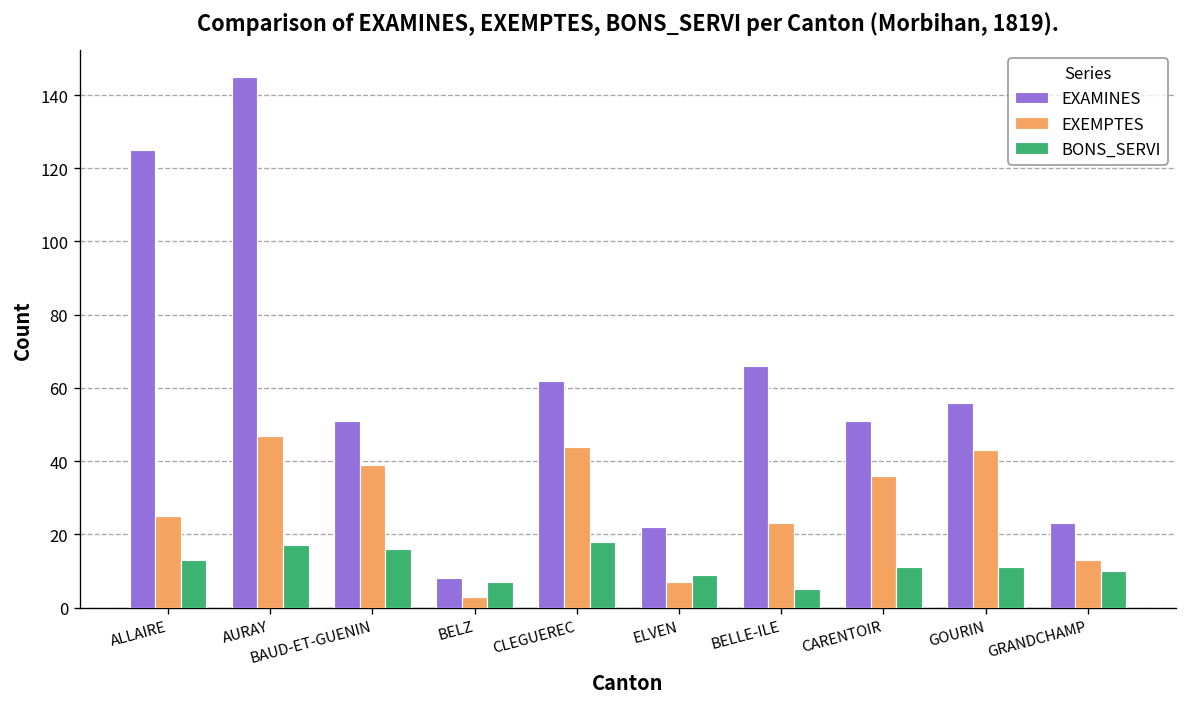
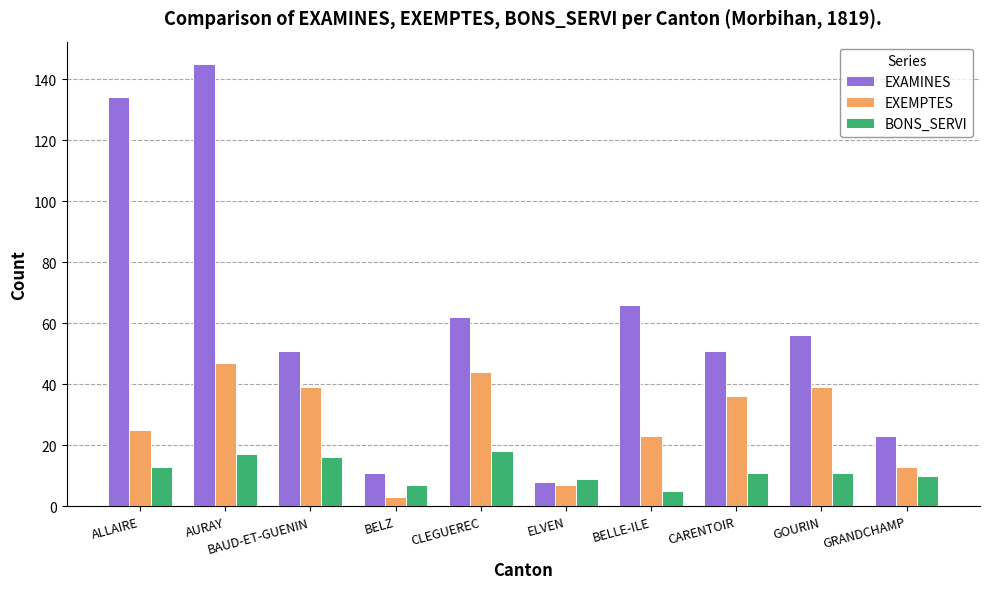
  {
    "EXAMINES": {
-     "ALLAIRE": 125,
+     "ALLAIRE": 134,
      "AURAY": 145,
      "BAUD-ET-GUENIN": 51,
-     "BELZ": 8,
+     "BELZ": 11,
      "CLEGUEREC": 62,
-     "ELVEN": 22,
+     "ELVEN": 8,
      "BELLE-ILE": 66,
      "CARENTOIR": 51,
      "GOURIN": 56,
      "GRANDCHAMP": 23
    },
    "EXEMPTES": {
      "ALLAIRE": 25,
      "AURAY": 47,
      "BAUD-ET-GUENIN": 39,
      "BELZ": 3,
      "CLEGUEREC": 44,
      "ELVEN": 7,
      "BELLE-ILE": 23,
      "CARENTOIR": 36,
-     "GOURIN": 43,
+     "GOURIN": 39,
      "GRANDCHAMP": 13
    },
    "BONS_SERVI": {
      "ALLAIRE": 13,
      "AURAY": 17,
      "BAUD-ET-GUENIN": 16,
      "BELZ": 7,
      "CLEGUEREC": 18,
      "ELVEN": 9,
      "BELLE-ILE": 5,
      "CARENTOIR": 11,
      "GOURIN": 11,
      "GRANDCHAMP": 10
    }
  }
